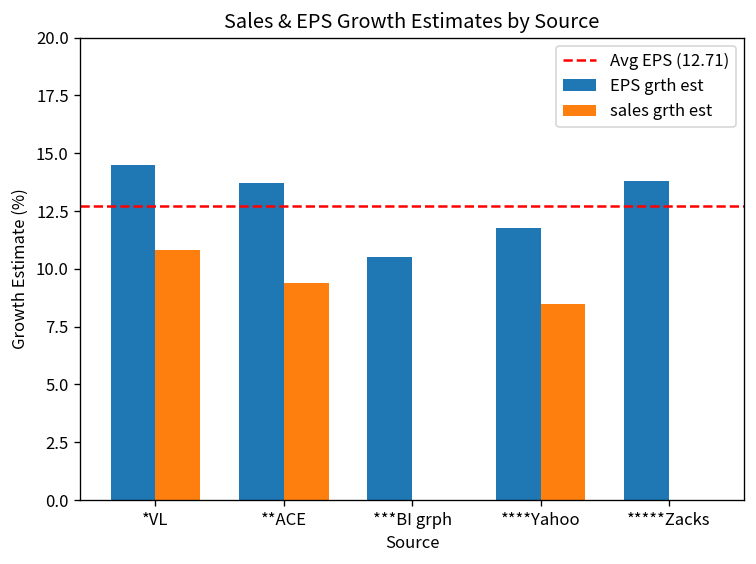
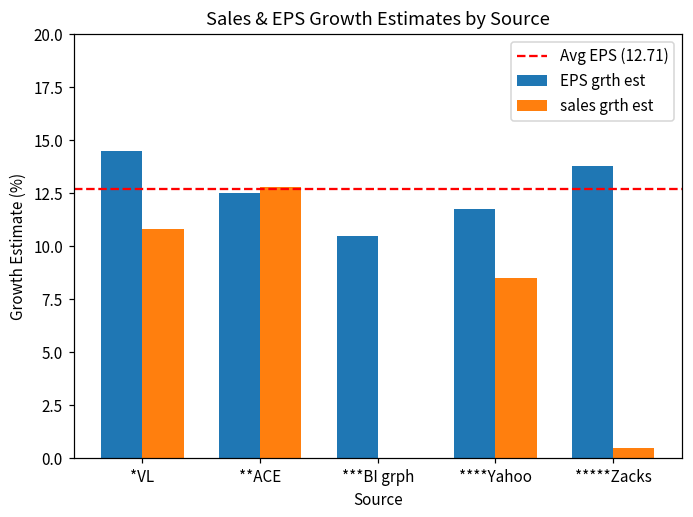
  {
    "EPS grth est": {
      "*VL": 14.5,
-     "**ACE": 13.7,
+     "**ACE": 12.5,
      "***BI grph": 10.5,
      "****Yahoo": 11.8,
      "*****Zacks": 13.8
    },
    "sales grth est": {
      "*VL": 10.8,
-     "**ACE": 9.4,
+     "**ACE": 12.8,
      "***BI grph": 0.0,
      "****Yahoo": 8.5,
-     "*****Zacks": 0.0
+     "*****Zacks": 0.5
    }
  }
